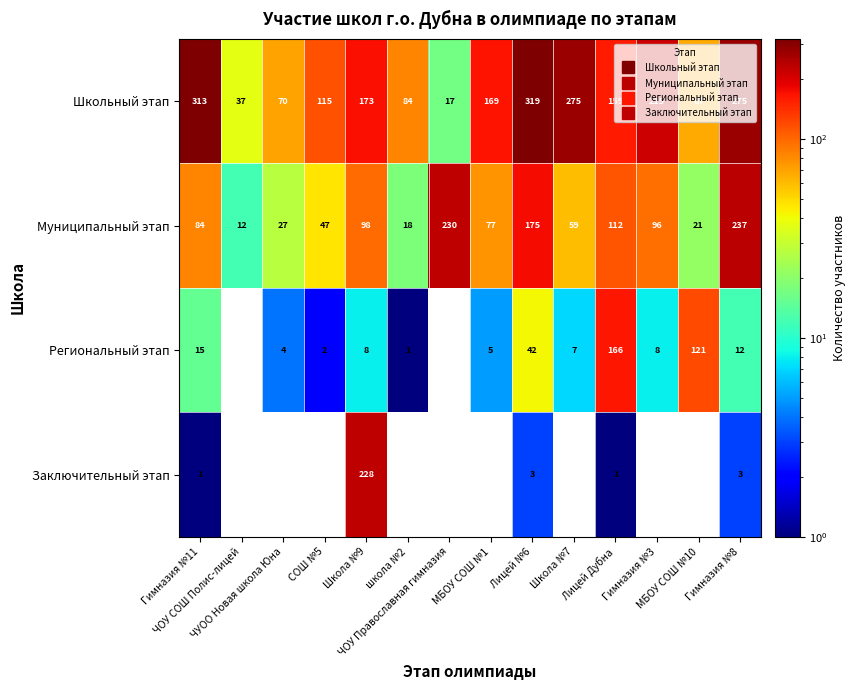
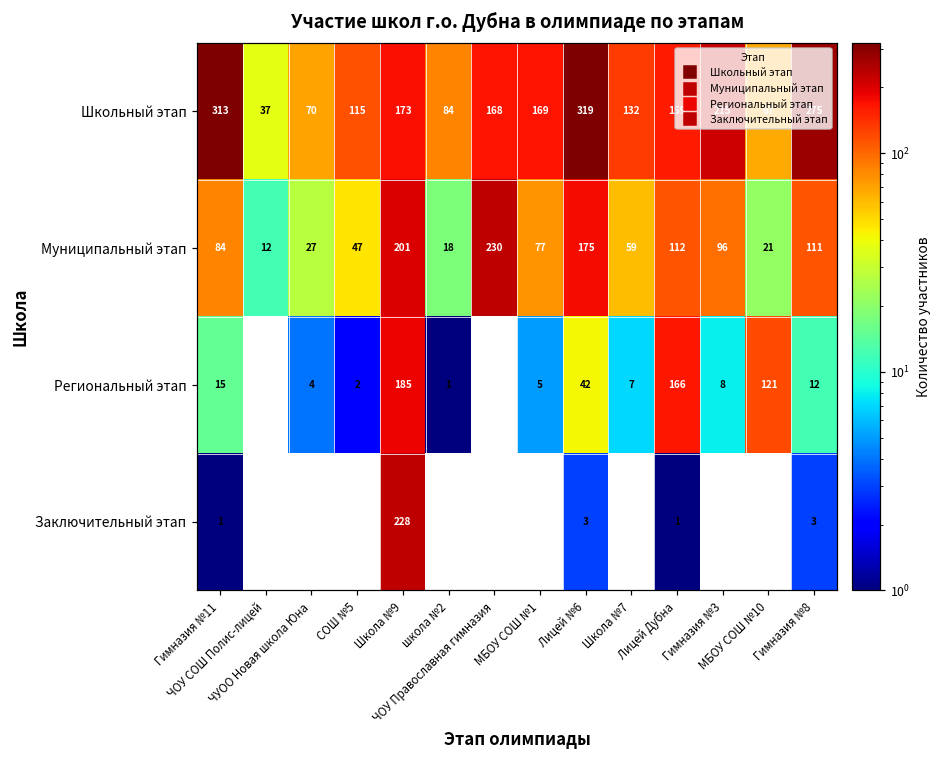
  {
    "Школьный этап": {
      "Гимназия №11": 313,
      "ЧОУ СОШ Полис-лицей": 37,
      "ЧУОО Новая школа Юна": 70,
      "СОШ №5": 115,
      "Школа №9": 173,
      "школа №2": 84,
-     "ЧОУ Православная гимназия": 17,
+     "ЧОУ Православная гимназия": 168,
      "МБОУ СОШ №1": 169,
      "Лицей №6": 319,
-     "Школа №7": 275
+     "Школа №7": 132
    },
    "Муниципальный этап": {
      "Гимназия №11": 84,
      "ЧОУ СОШ Полис-лицей": 12,
      "ЧУОО Новая школа Юна": 27,
      "СОШ №5": 47,
-     "Школа №9": 98,
+     "Школа №9": 201,
      "школа №2": 18,
      "ЧОУ Православная гимназия": 230,
      "МБОУ СОШ №1": 77,
      "Лицей №6": 175,
      "Школа №7": 59,
      "Лицей Дубна": 112,
      "Гимназия №3": 96,
      "МБОУ СОШ №10": 21,
-     "Гимназия №8": 237
+     "Гимназия №8": 111
    },
    "Региональный этап": {
      "Гимназия №11": 15,
      "ЧУОО Новая школа Юна": 4,
      "СОШ №5": 2,
-     "Школа №9": 8,
+     "Школа №9": 185,
      "школа №2": 1,
      "МБОУ СОШ №1": 5,
      "Лицей №6": 42,
      "Школа №7": 7,
      "Лицей Дубна": 166,
      "Гимназия №3": 8,
      "МБОУ СОШ №10": 121,
      "Гимназия №8": 12
    },
    "Заключительный этап": {
      "Гимназия №11": 1,
      "Школа №9": 228,
      "Лицей №6": 3,
      "Лицей Дубна": 1,
      "Гимназия №8": 3
    }
  }
